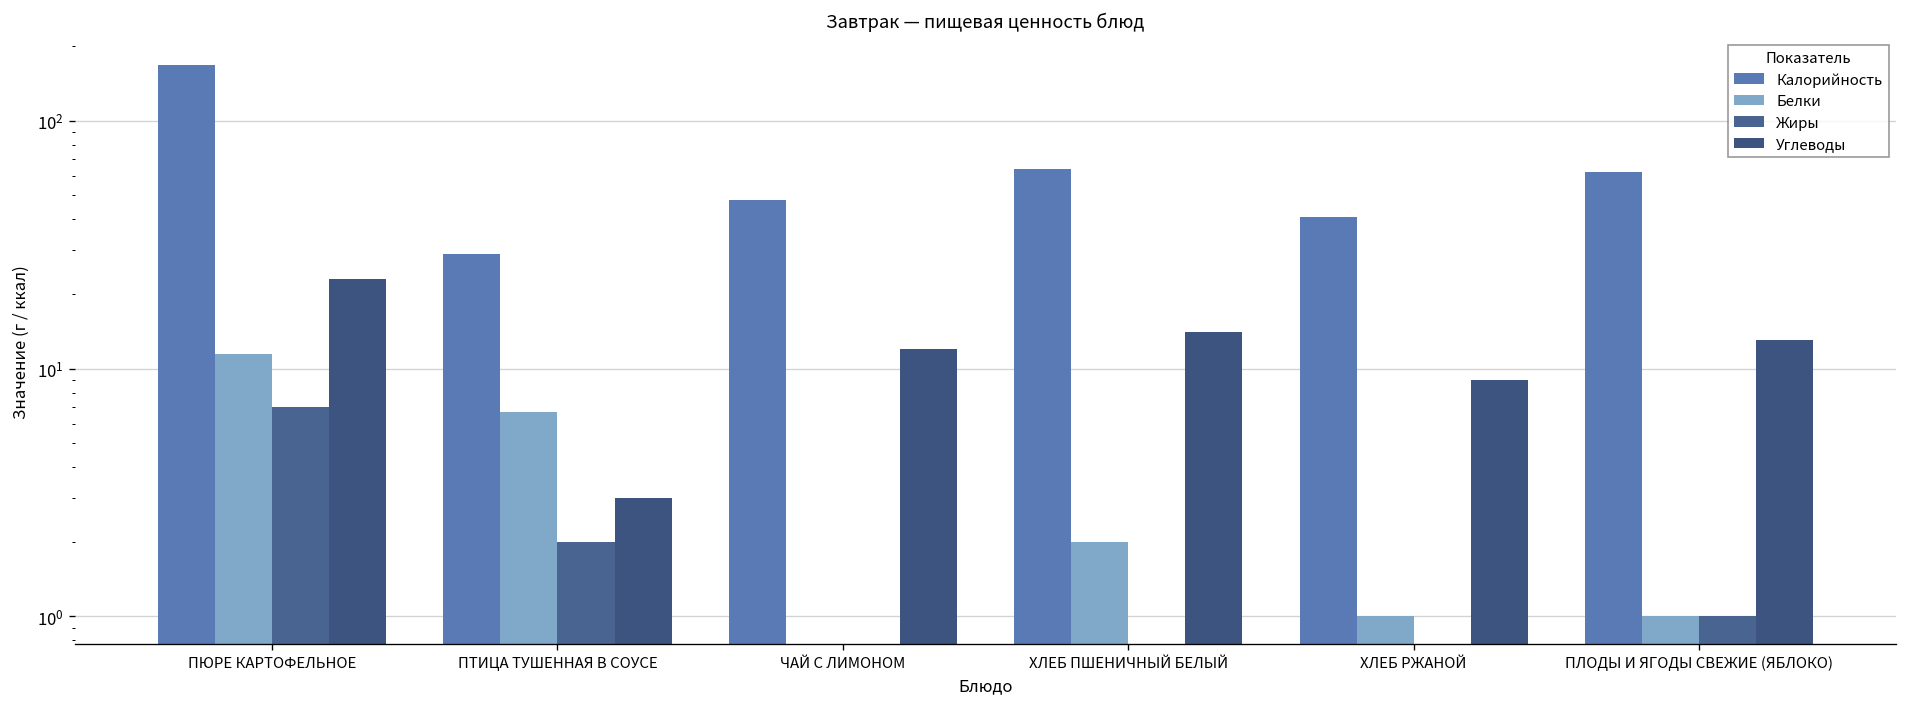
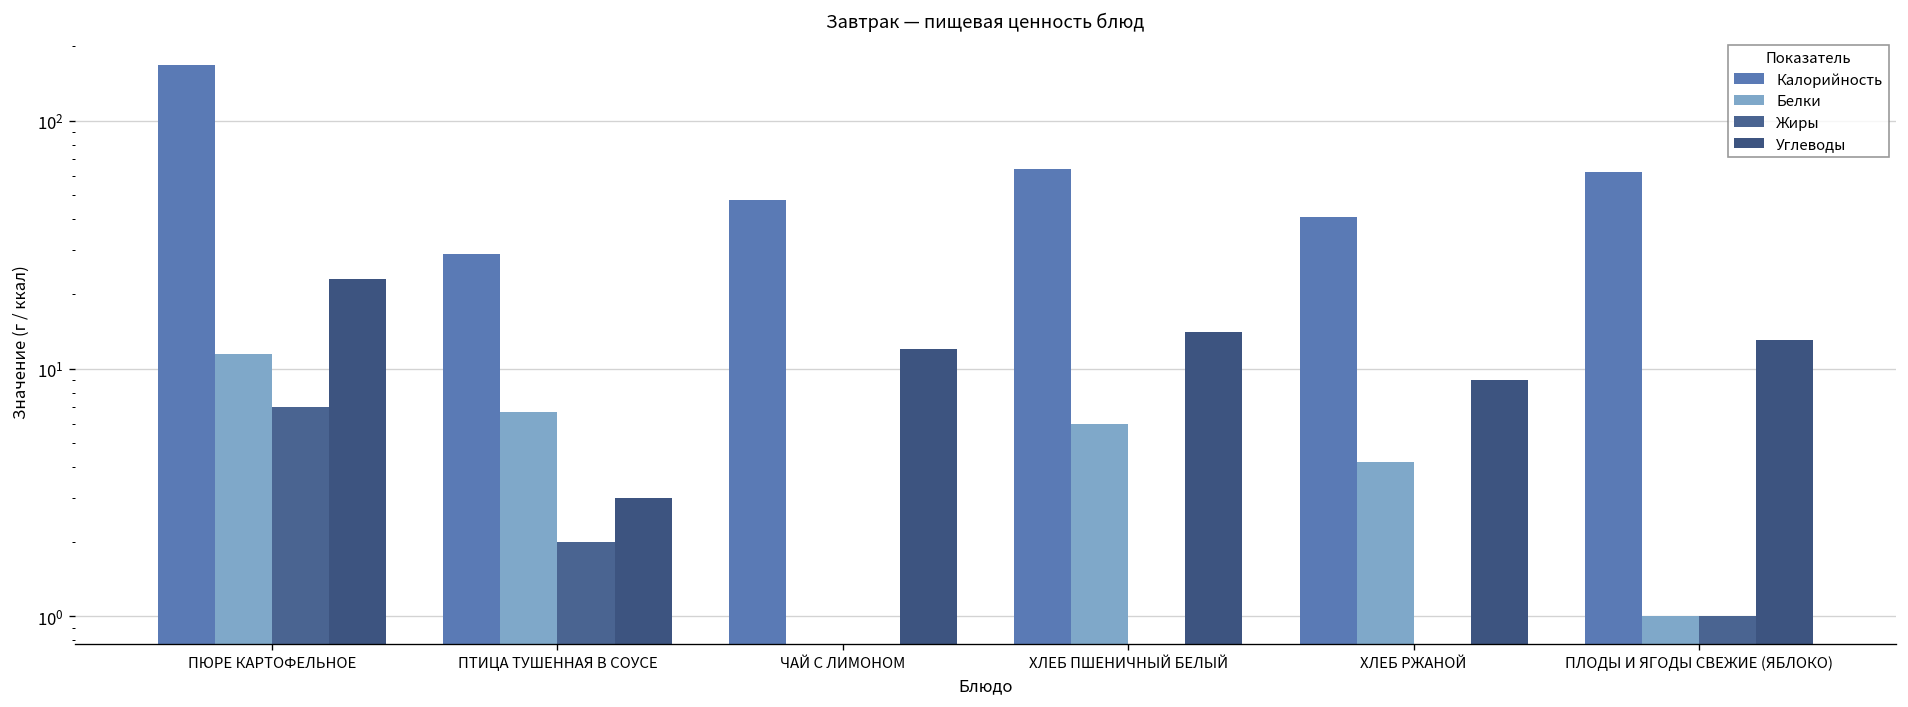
  {
    "Белки": {
      "ПЮРЕ КАРТОФЕЛЬНОЕ": 12,
      "ПТИЦА ТУШЕННАЯ В СОУСЕ": 6.7,
-     "ХЛЕБ ПШЕНИЧНЫЙ БЕЛЫЙ": 2,
-     "ХЛЕБ РЖАНОЙ": 1.0,
+     "ХЛЕБ ПШЕНИЧНЫЙ БЕЛЫЙ": 6,
+     "ХЛЕБ РЖАНОЙ": 4.2,
      "ПЛОДЫ И ЯГОДЫ СВЕЖИЕ (ЯБЛОКО)": 1.0
    }
  }
